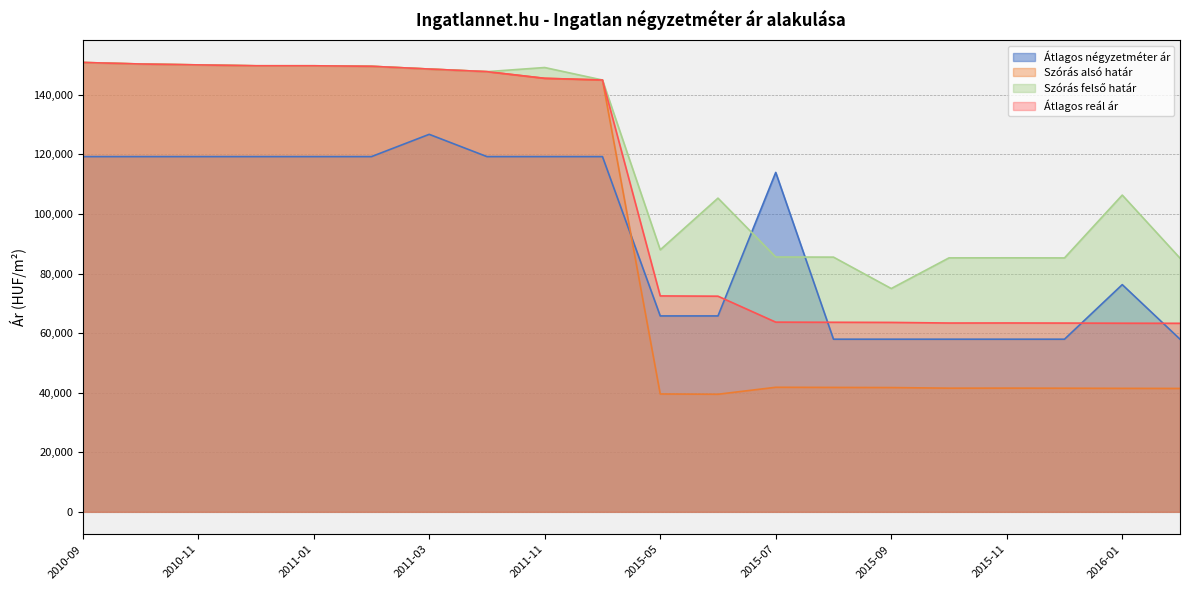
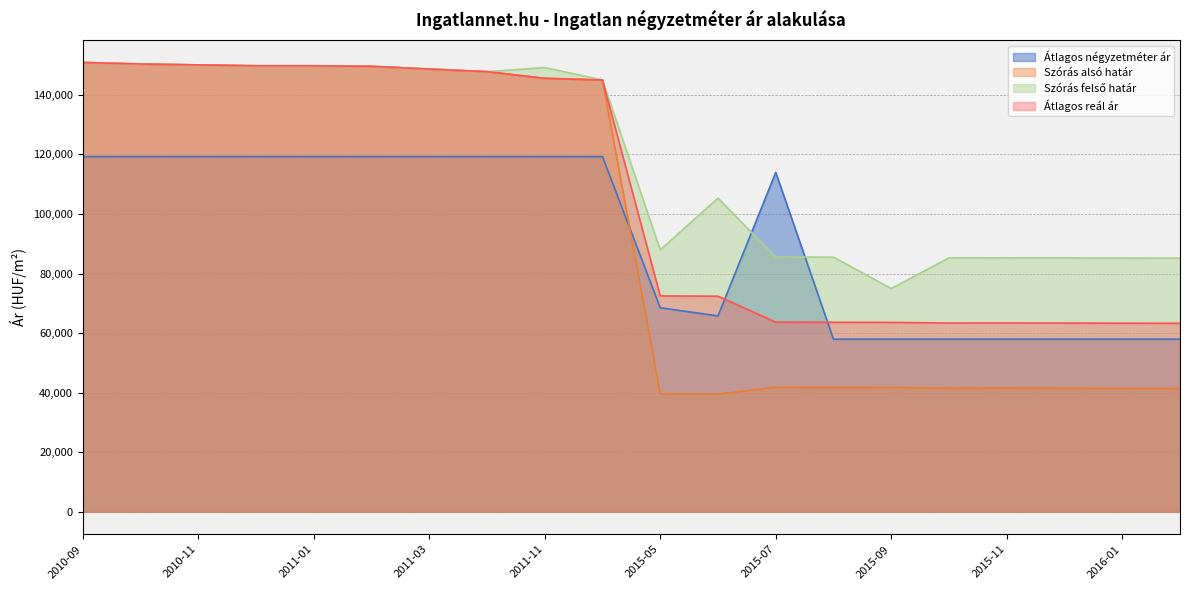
  {
    "Átlagos négyzetméter ár": {
      "2010-09": "119,000",
      "2010-11": "119,000",
      "2011-01": "119,000",
-     "2011-03": "127,000",
+     "2011-03": "119,000",
      "2011-11": "119,000",
-     "2015-05": "66,000",
+     "2015-05": "69,000",
      "2015-07": "114,000",
      "2015-09": "58,000",
      "2015-11": "58,000",
-     "2016-01": "76,000"
+     "2016-01": "58,000"
    },
    "Szórás felső határ": {
      "2011-11": "149,000",
      "2015-05": "88,000",
      "2015-07": "86,000",
      "2015-09": "75,000",
      "2015-11": "85,000",
-     "2016-01": "106,000"
+     "2016-01": "85,000"
    }
  }
